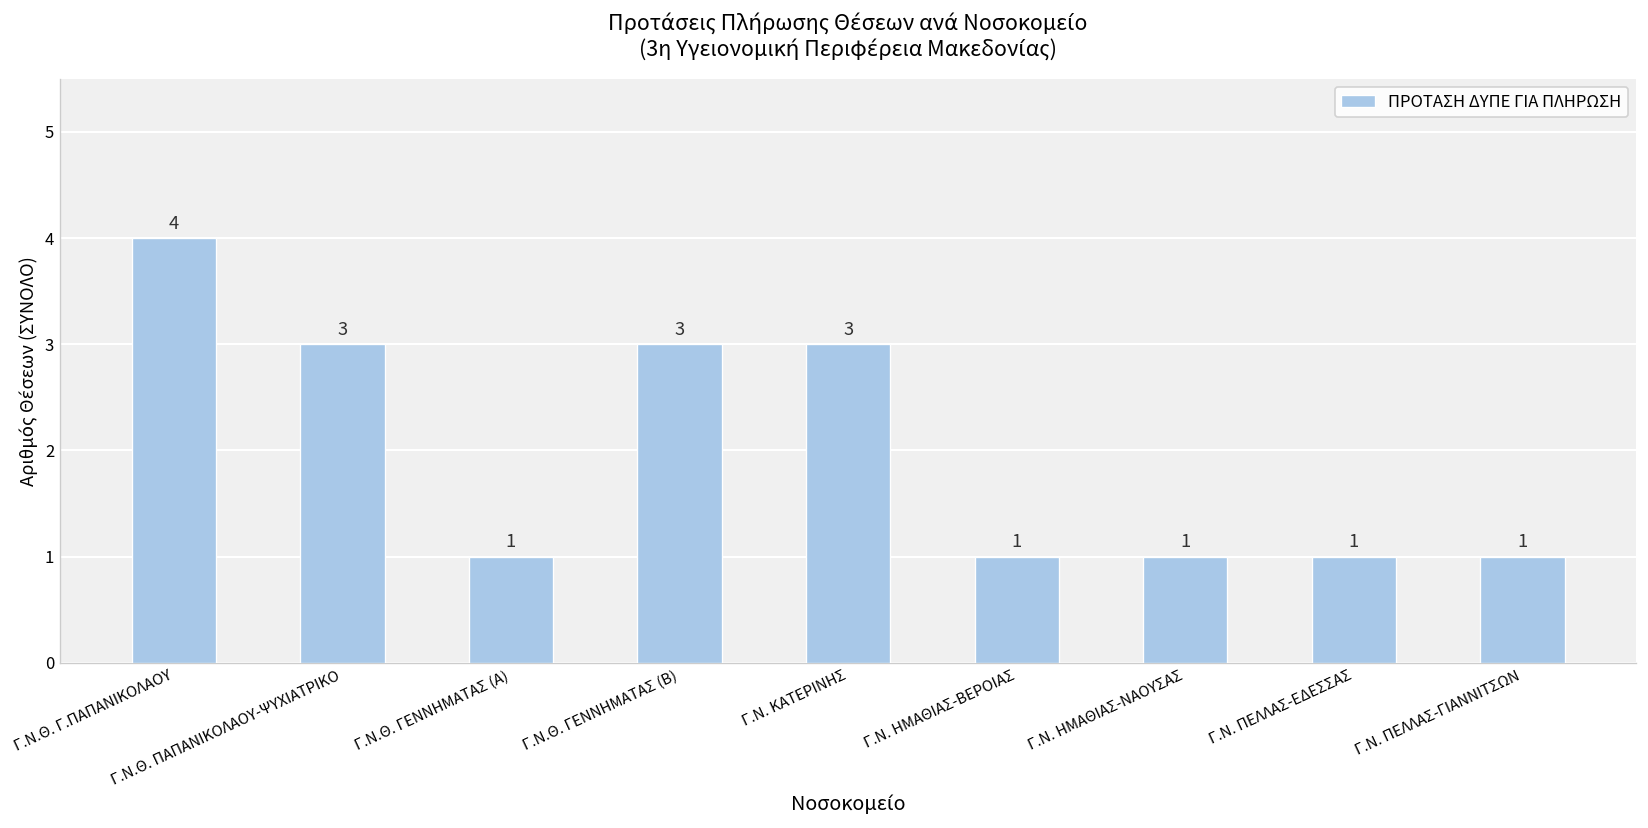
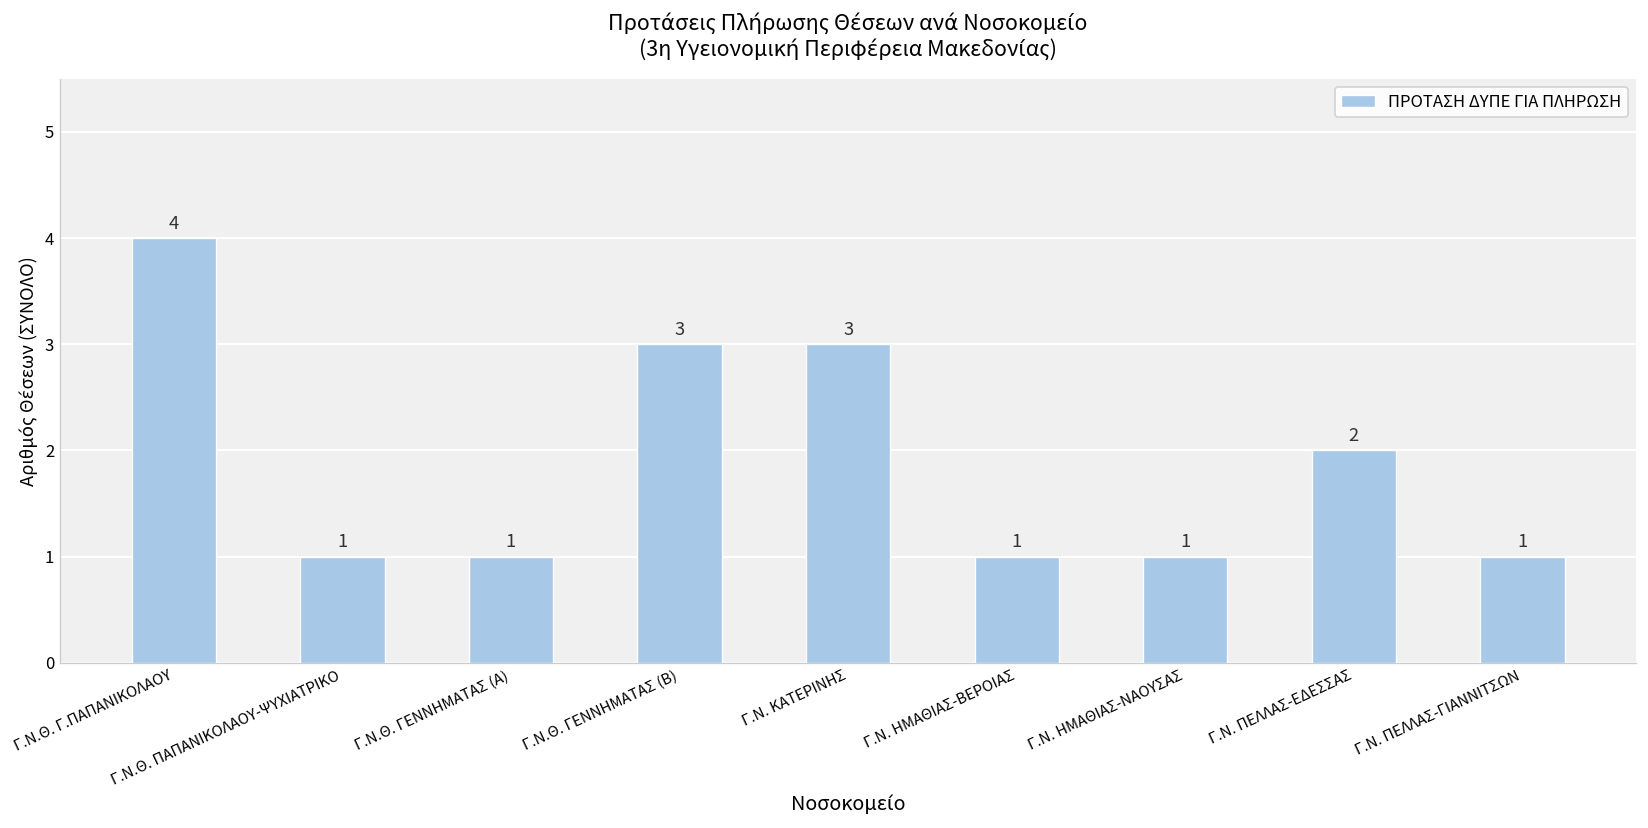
  {
    "Γ.Ν.Θ. Γ.ΠΑΠΑΝΙΚΟΛΑΟΥ": 4,
-   "Γ.Ν.Θ. ΠΑΠΑΝΙΚΟΛΑΟΥ-ΨΥΧΙΑΤΡΙΚΟ": 3,
+   "Γ.Ν.Θ. ΠΑΠΑΝΙΚΟΛΑΟΥ-ΨΥΧΙΑΤΡΙΚΟ": 1,
    "Γ.Ν.Θ. ΓΕΝΝΗΜΑΤΑΣ (Α)": 1,
    "Γ.Ν.Θ. ΓΕΝΝΗΜΑΤΑΣ (Β)": 3,
    "Γ.Ν. ΚΑΤΕΡΙΝΗΣ": 3,
    "Γ.Ν. ΗΜΑΘΙΑΣ-ΒΕΡΟΙΑΣ": 1,
    "Γ.Ν. ΗΜΑΘΙΑΣ-ΝΑΟΥΣΑΣ": 1,
-   "Γ.Ν. ΠΕΛΛΑΣ-ΕΔΕΣΣΑΣ": 1,
+   "Γ.Ν. ΠΕΛΛΑΣ-ΕΔΕΣΣΑΣ": 2,
    "Γ.Ν. ΠΕΛΛΑΣ-ΓΙΑΝΝΙΤΣΩΝ": 1
  }
